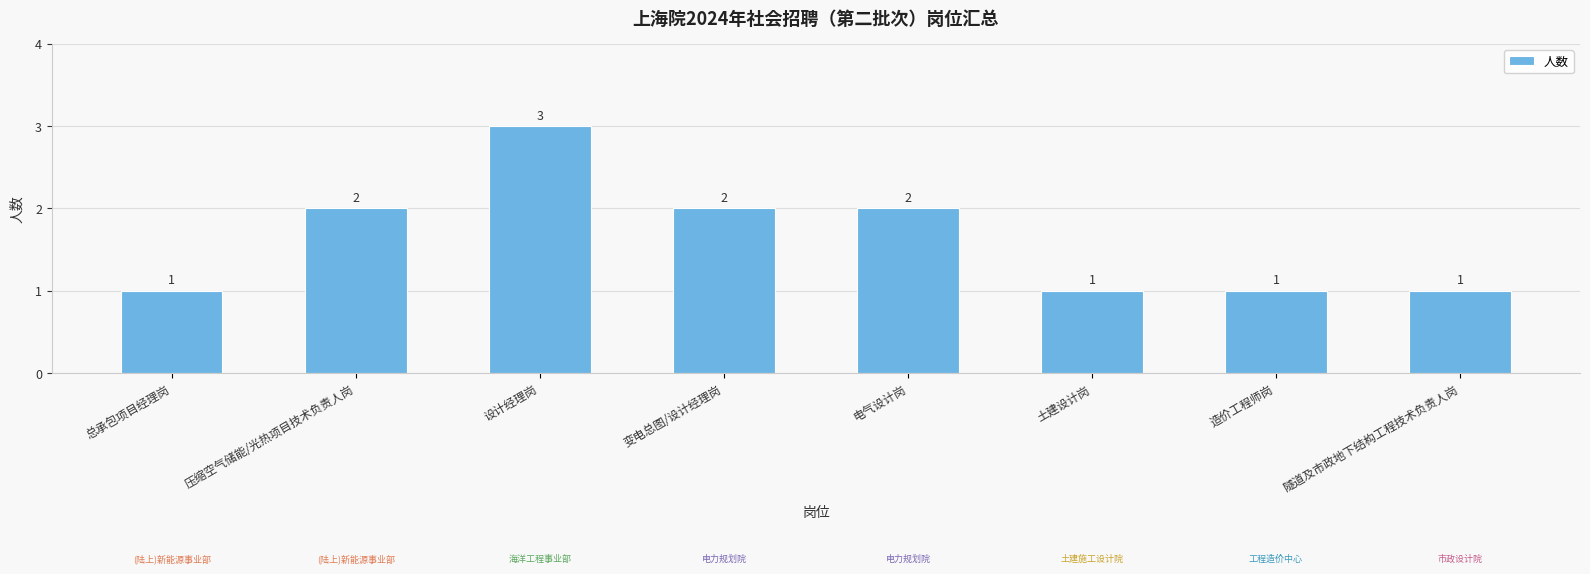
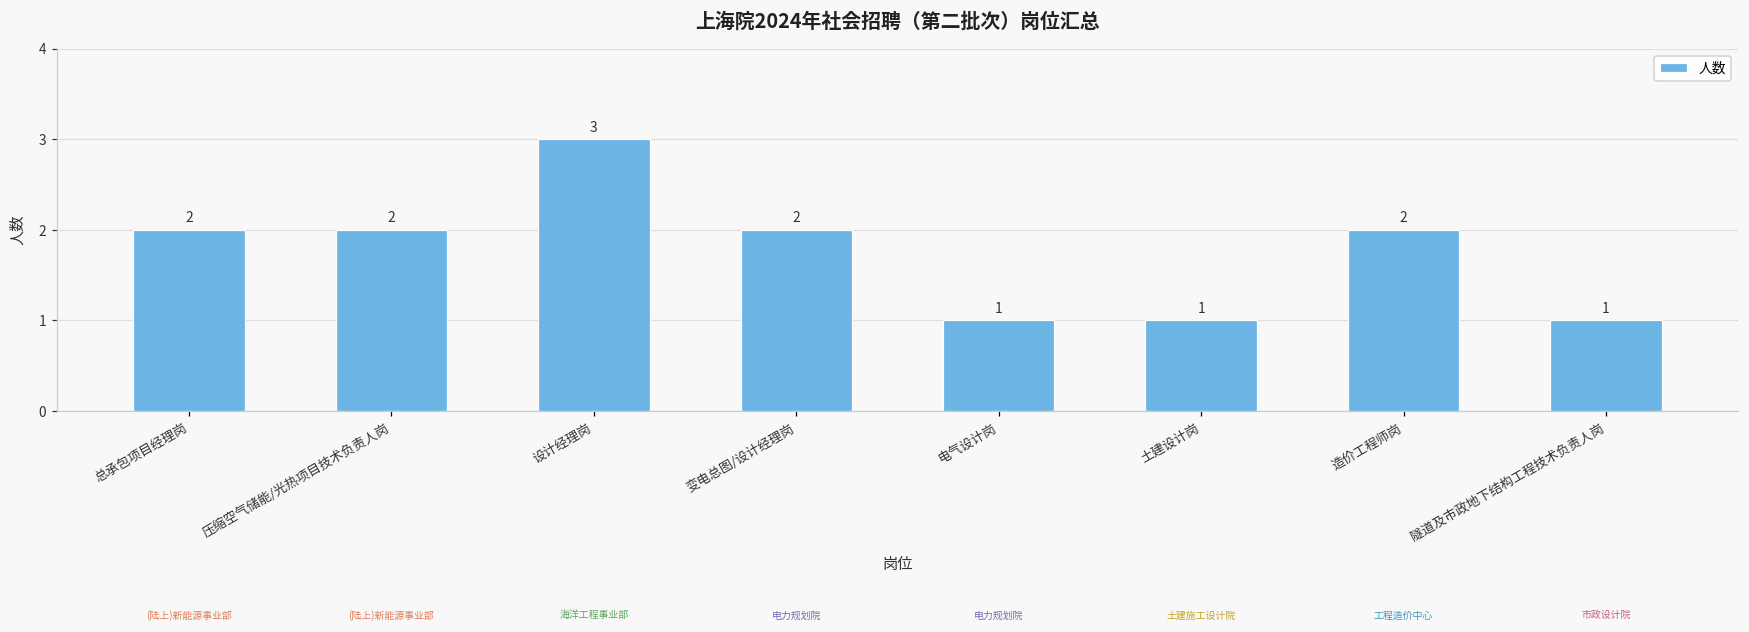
  {
-   "总承包项目经理岗": 1,
+   "总承包项目经理岗": 2,
    "压缩空气储能/光热项目技术负责人岗": 2,
    "设计经理岗": 3,
    "变电总图/设计经理岗": 2,
-   "电气设计岗": 2,
+   "电气设计岗": 1,
    "土建设计岗": 1,
-   "造价工程师岗": 1,
+   "造价工程师岗": 2,
    "隧道及市政地下结构工程技术负责人岗": 1
  }
